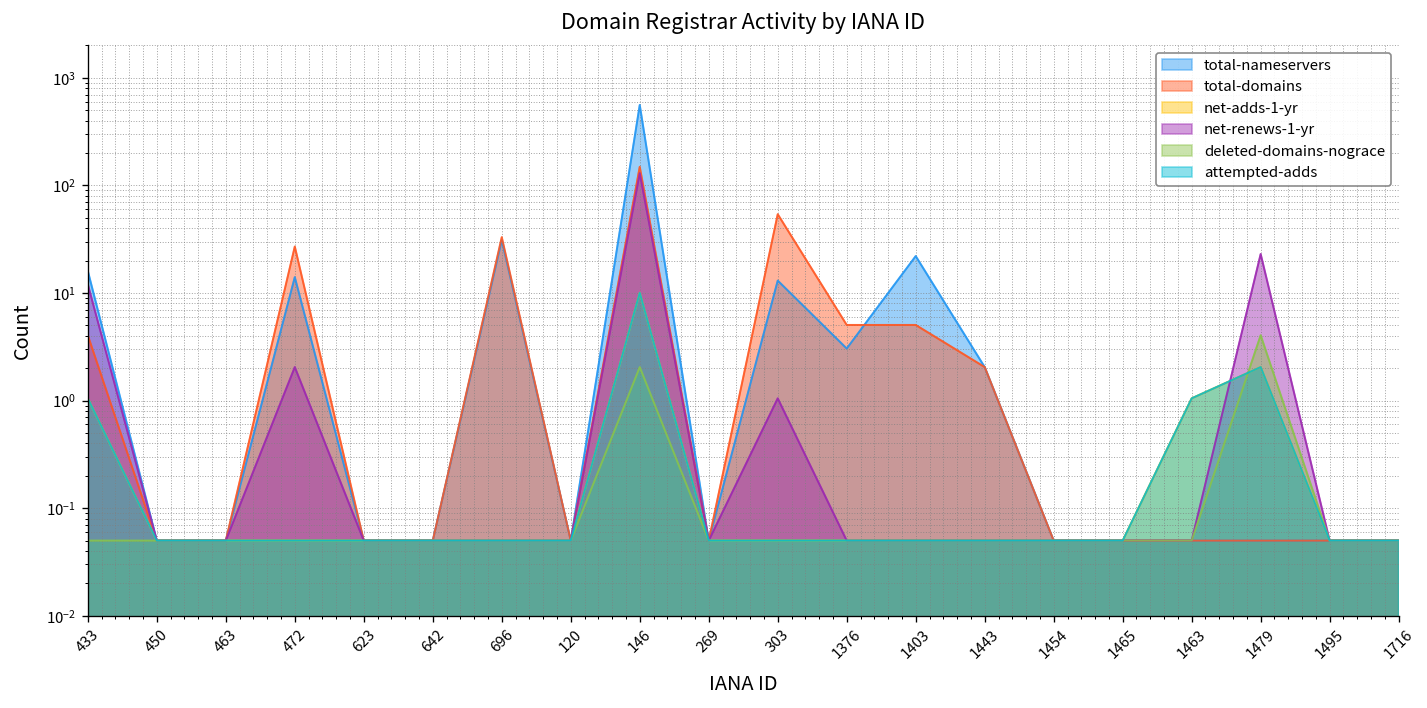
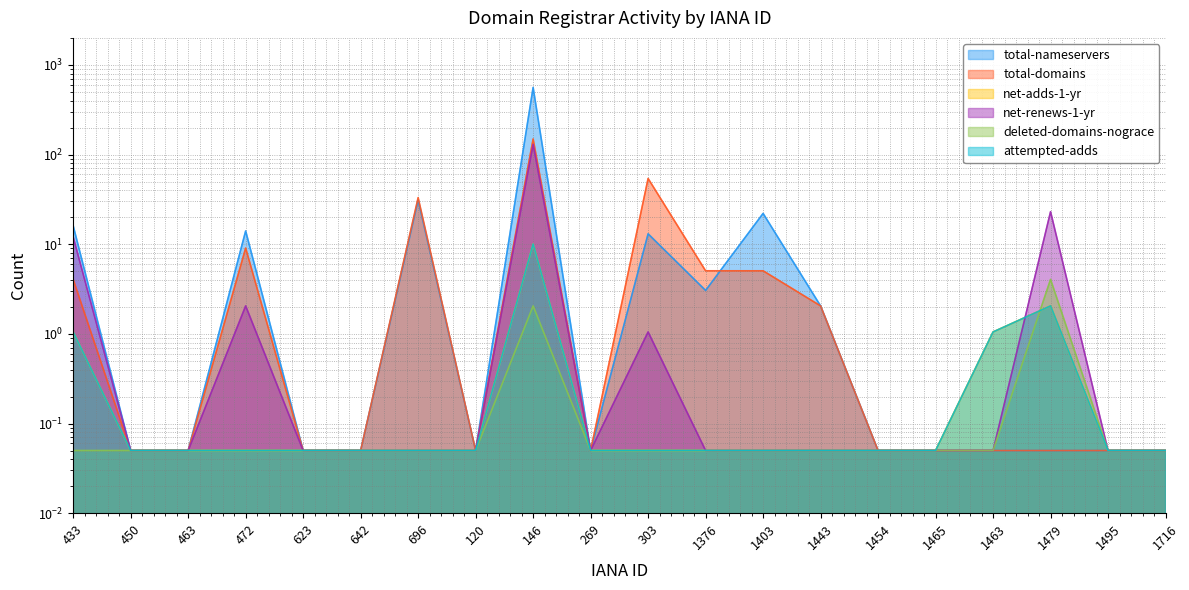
  {
    "total-domains": {
      "433": 4,
-     "472": 27,
+     "472": 9,
      "146": 150,
      "303": 50,
      "1376": 5,
      "1403": 5
    },
    "net-renews-1-yr": {
      "433": 12,
      "472": 2,
      "146": 130,
      "303": 1,
      "1479": 23
    },
    "deleted-domains-nograce": {
      "433": 0.05,
      "146": 2,
      "1479": 4
    }
  }
